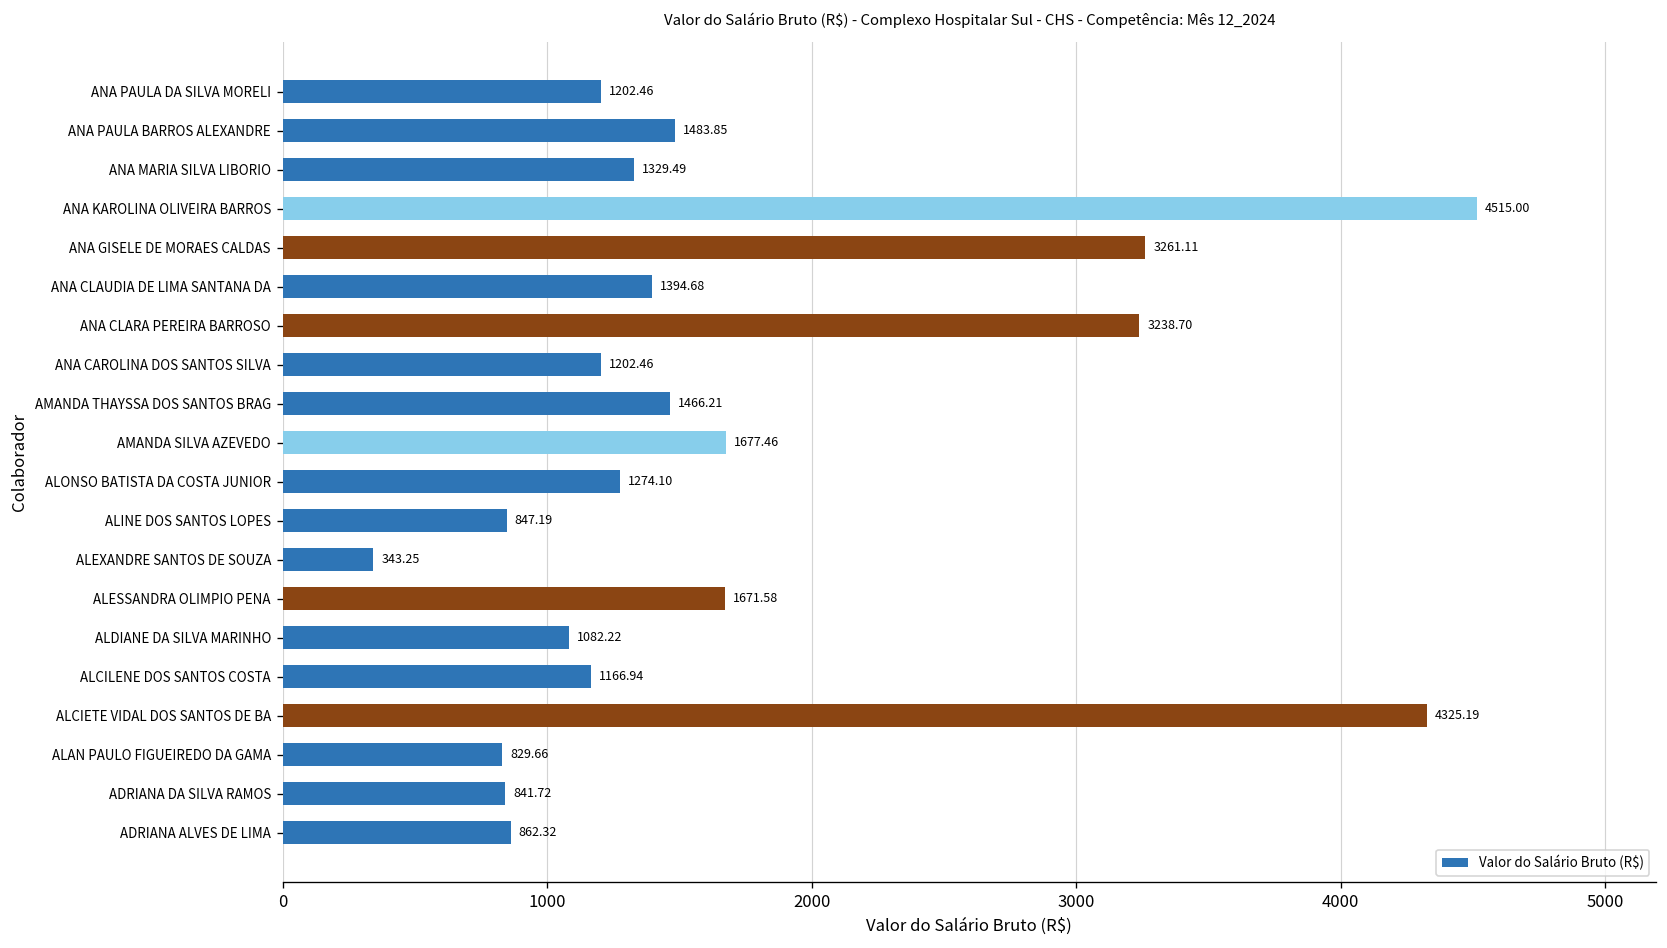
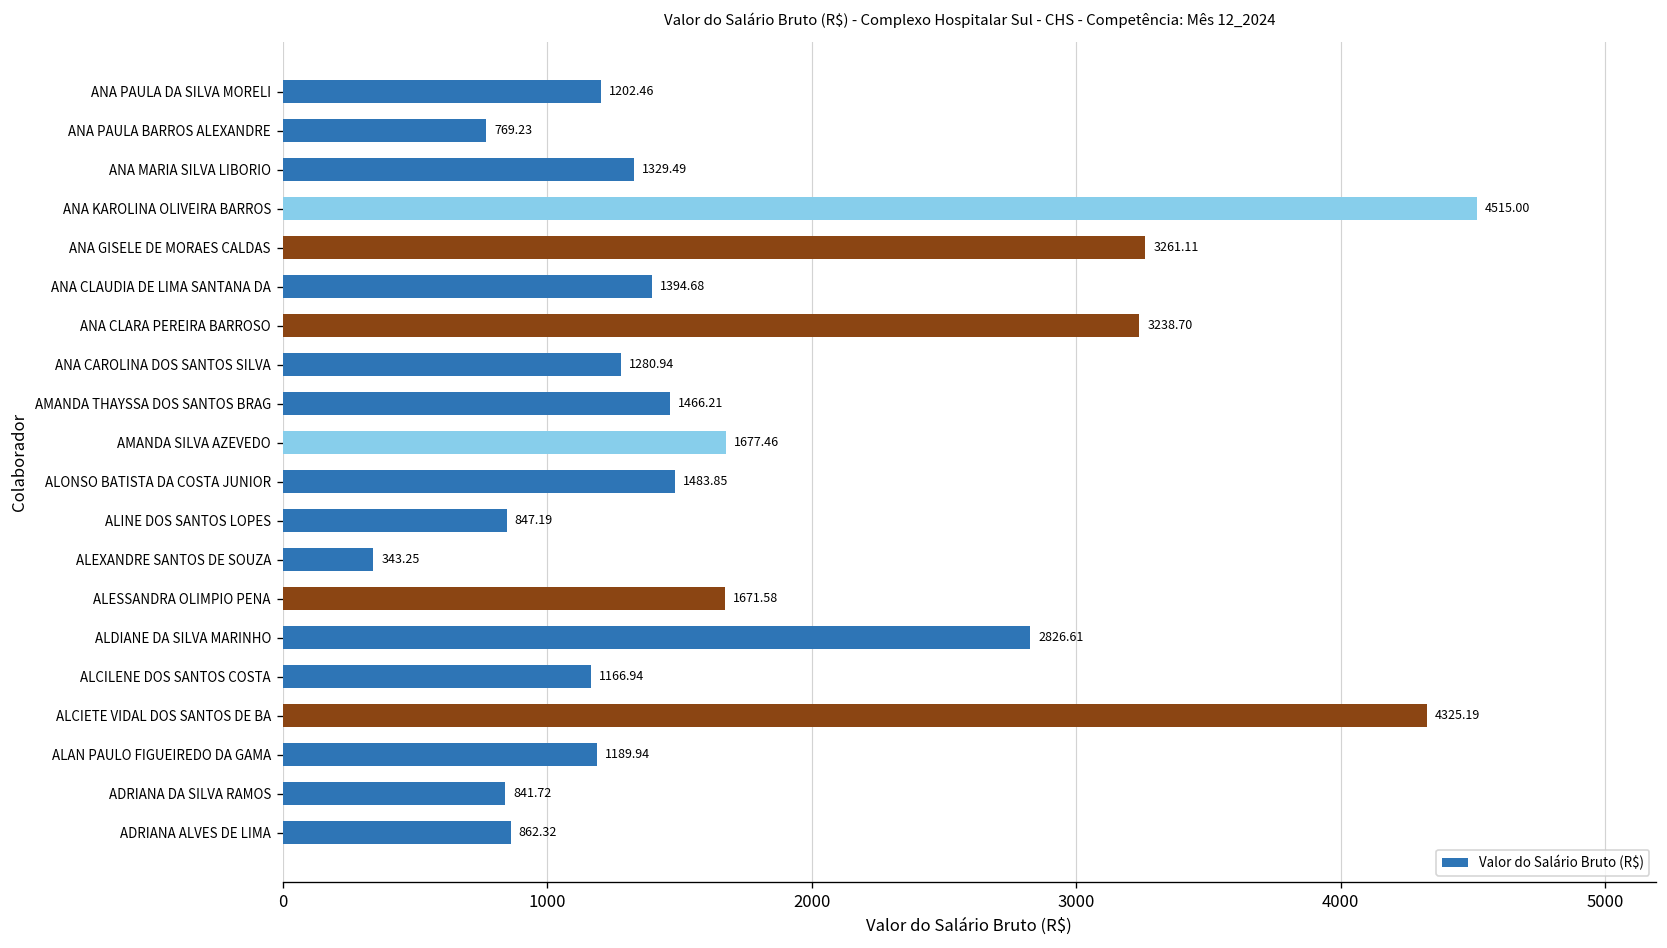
  {
    "ANA PAULA DA SILVA MORELI": 1202.46,
-   "ANA PAULA BARROS ALEXANDRE": 1483.85,
+   "ANA PAULA BARROS ALEXANDRE": 769.23,
    "ANA MARIA SILVA LIBORIO": 1329.49,
    "ANA KAROLINA OLIVEIRA BARROS": 4515.00,
    "ANA GISELE DE MORAES CALDAS": 3261.11,
    "ANA CLAUDIA DE LIMA SANTANA DA": 1394.68,
    "ANA CLARA PEREIRA BARROSO": 3238.70,
-   "ANA CAROLINA DOS SANTOS SILVA": 1202.46,
+   "ANA CAROLINA DOS SANTOS SILVA": 1280.94,
    "AMANDA THAYSSA DOS SANTOS BRAG": 1466.21,
    "AMANDA SILVA AZEVEDO": 1677.46,
-   "ALONSO BATISTA DA COSTA JUNIOR": 1274.10,
+   "ALONSO BATISTA DA COSTA JUNIOR": 1483.85,
    "ALINE DOS SANTOS LOPES": 847.19,
    "ALEXANDRE SANTOS DE SOUZA": 343.25,
    "ALESSANDRA OLIMPIO PENA": 1671.58,
-   "ALDIANE DA SILVA MARINHO": 1082.22,
+   "ALDIANE DA SILVA MARINHO": 2826.61,
    "ALCILENE DOS SANTOS COSTA": 1166.94,
    "ALCIETE VIDAL DOS SANTOS DE BA": 4325.19,
-   "ALAN PAULO FIGUEIREDO DA GAMA": 829.66,
+   "ALAN PAULO FIGUEIREDO DA GAMA": 1189.94,
    "ADRIANA DA SILVA RAMOS": 841.72,
    "ADRIANA ALVES DE LIMA": 862.32
  }
